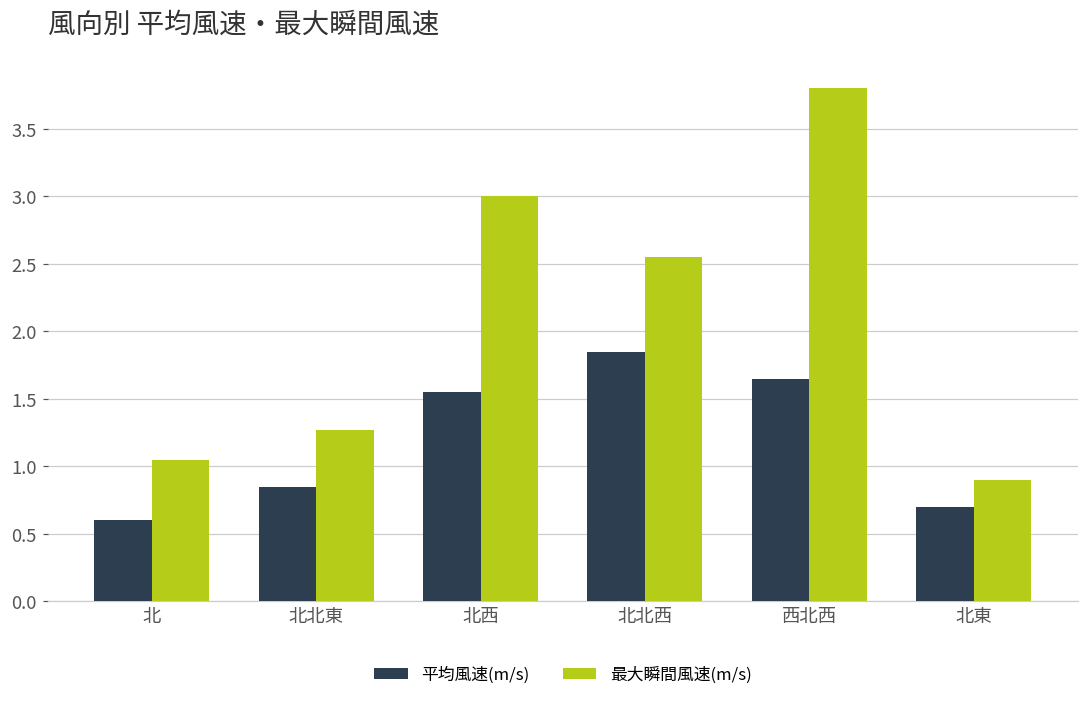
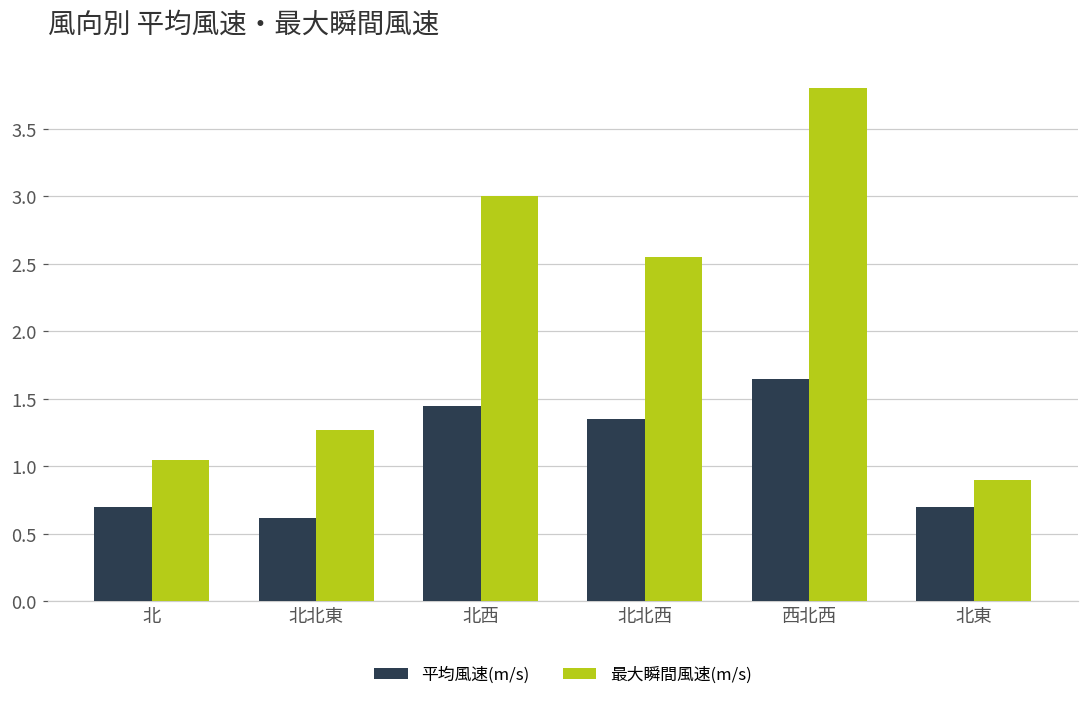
  {
    "平均風速(m/s)": {
-     "北": 0.6,
-     "北北東": 0.85,
-     "北西": 1.55,
-     "北北西": 1.85,
+     "北": 0.7,
+     "北北東": 0.62,
+     "北西": 1.45,
+     "北北西": 1.35,
      "西北西": 1.65,
      "北東": 0.70
    },
    "最大瞬間風速(m/s)": {
      "北": 1.05,
      "北北東": 1.27,
      "北西": 3.00,
      "北北西": 2.55,
      "西北西": 3.80,
      "北東": 0.90
    }
  }
